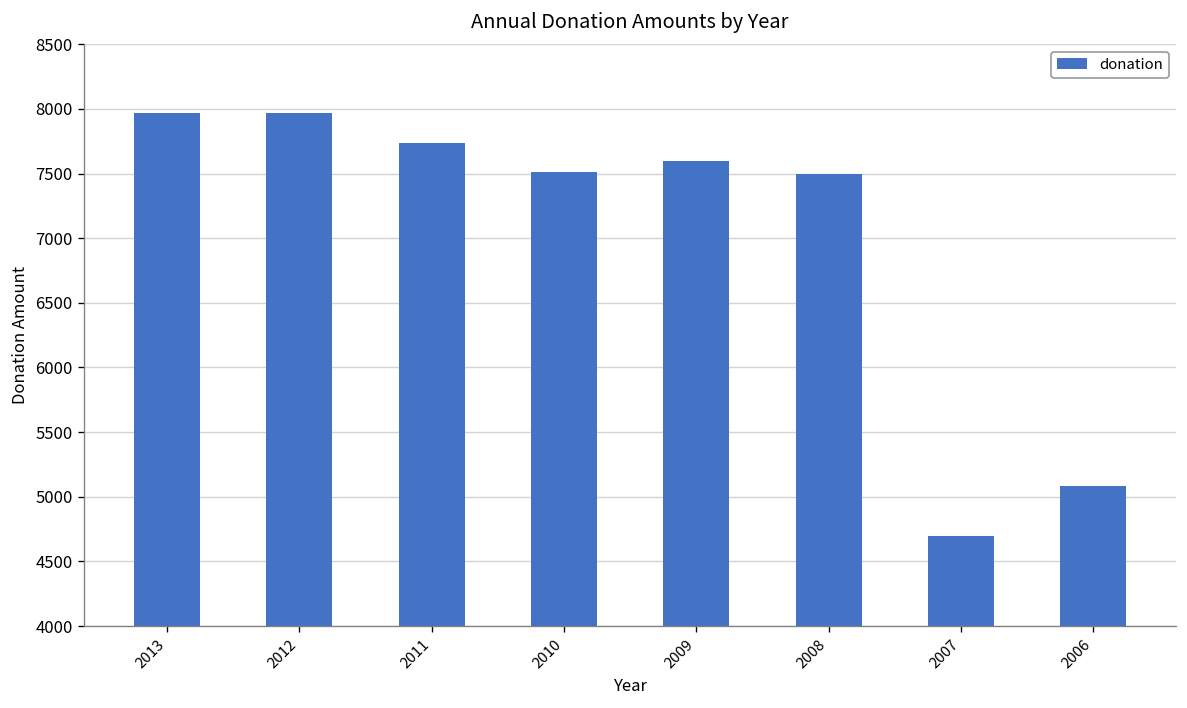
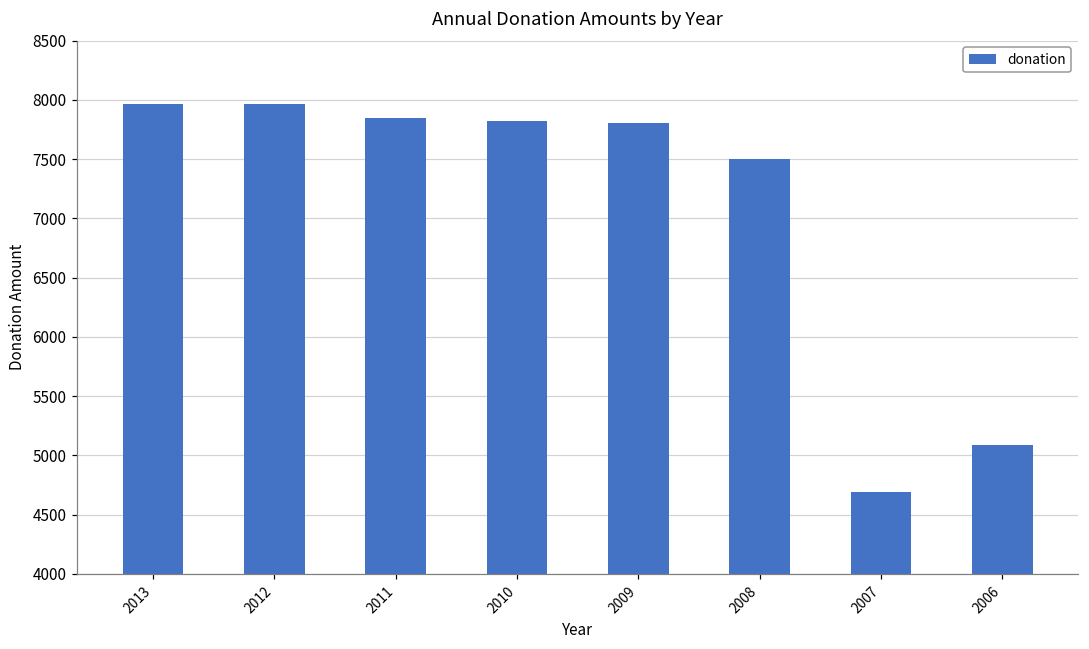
  {
    "2013": 7970,
    "2012": 7970,
-   "2011": 7740,
-   "2010": 7510,
-   "2009": 7600,
+   "2011": 7850,
+   "2010": 7820,
+   "2009": 7810,
    "2008": 7500,
    "2007": 4690,
    "2006": 5090
  }
